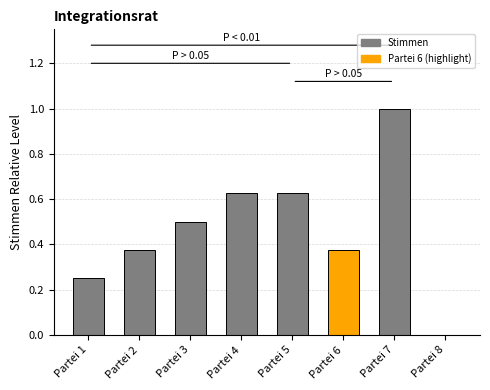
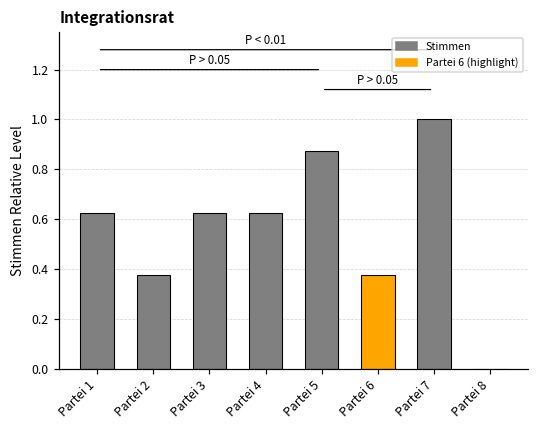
  {
-   "Partei 1": 0.25,
+   "Partei 1": 0.63,
    "Partei 2": 0.38,
-   "Partei 3": 0.50,
+   "Partei 3": 0.63,
    "Partei 4": 0.63,
-   "Partei 5": 0.63,
+   "Partei 5": 0.88,
    "Partei 6": 0.38,
    "Partei 7": 1.00,
    "Partei 8": 0.00
  }
